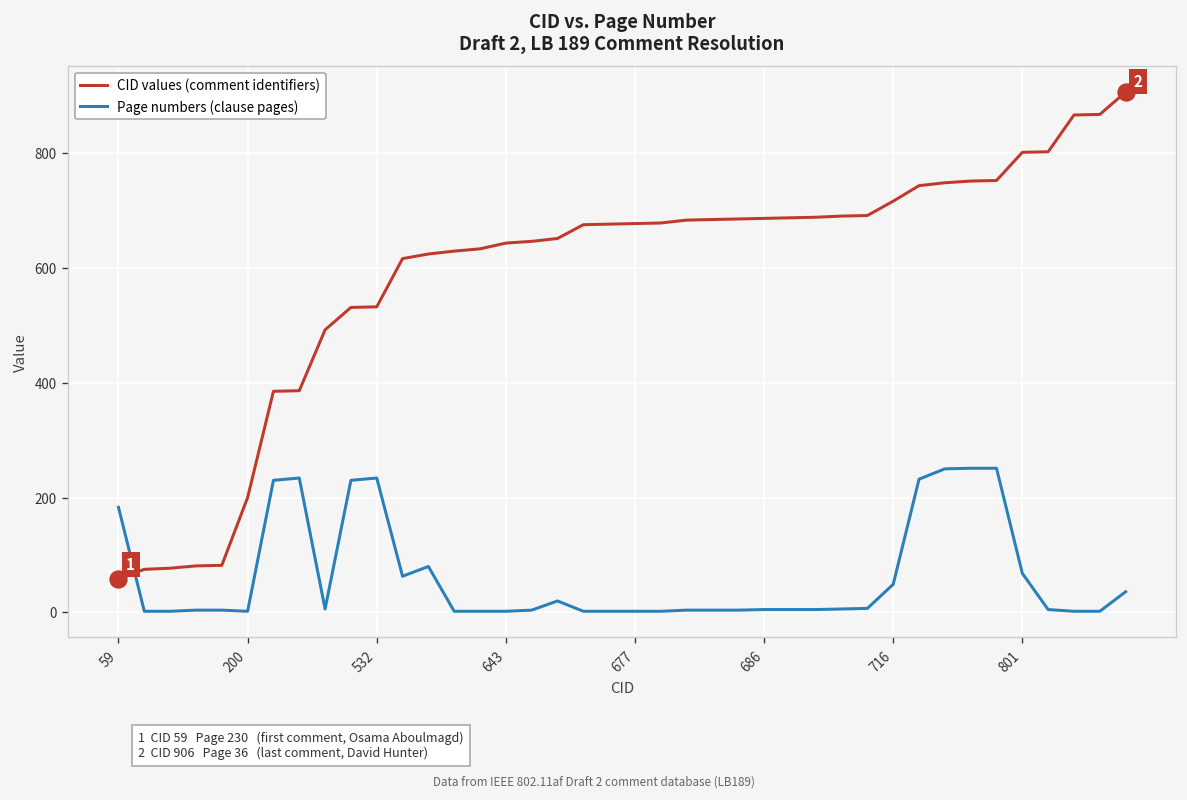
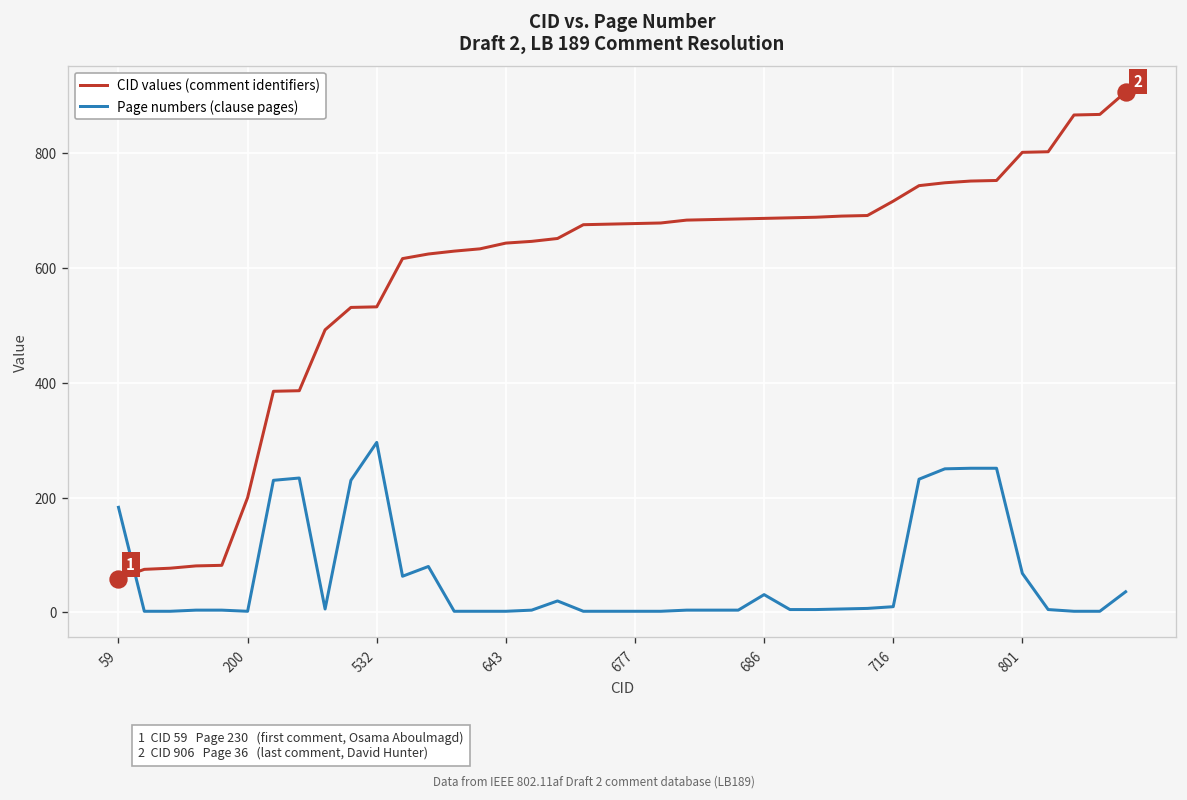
  {
    "Page numbers (clause pages)": {
      "59": 180,
      "200": 0,
-     "532": 230,
+     "532": 300,
      "643": 0,
      "677": 0,
-     "686": 10,
-     "716": 50,
+     "686": 30,
+     "716": 10,
      "801": 70
    }
  }
